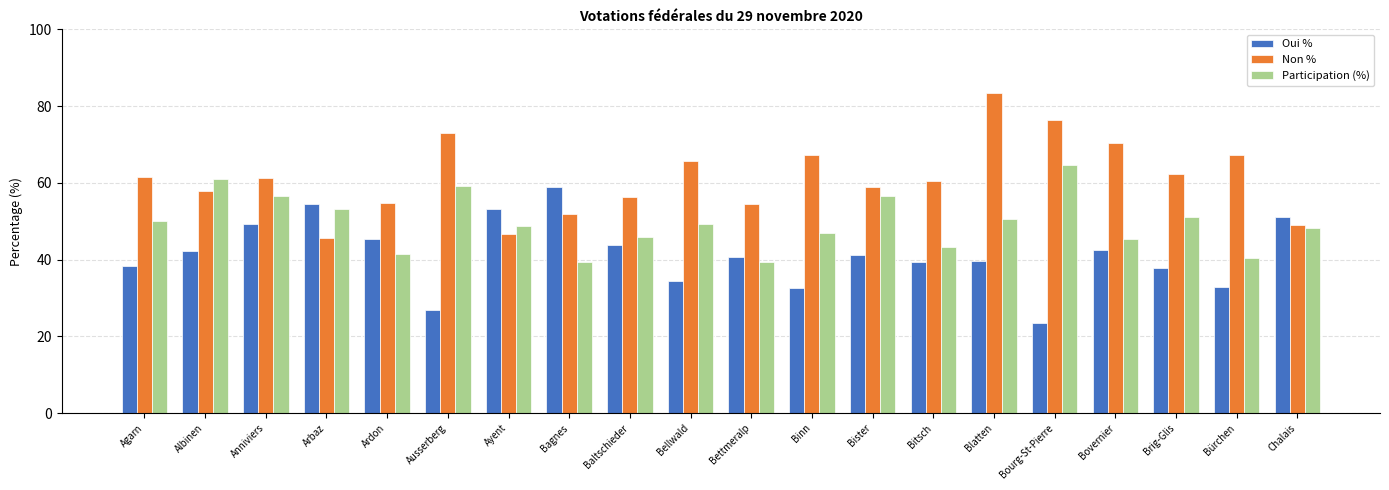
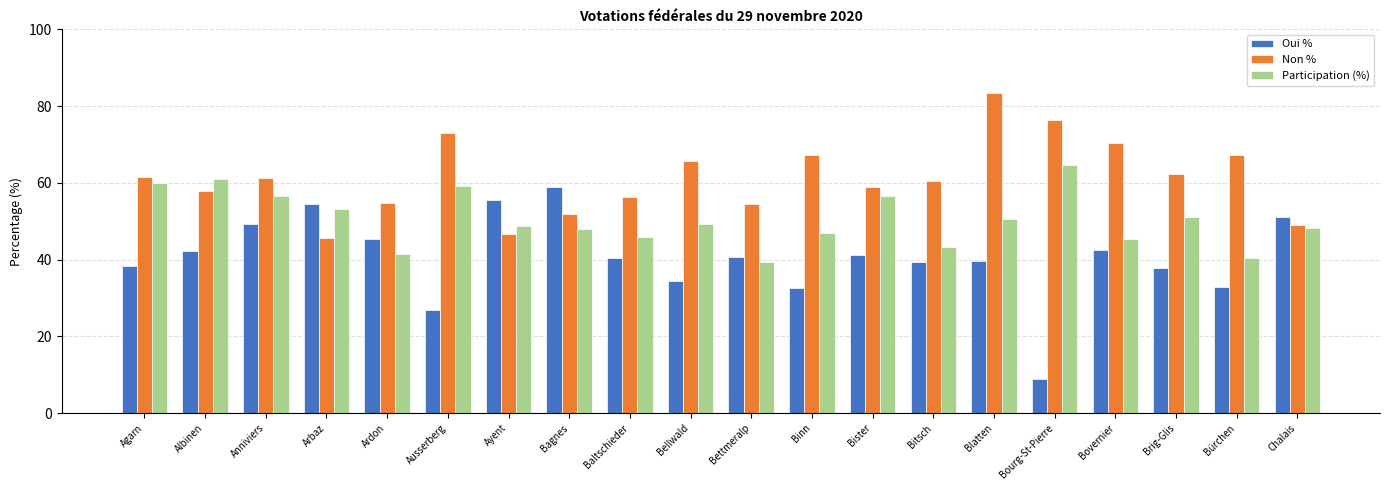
  {
    "Oui %": {
      "Agarn": 38,
      "Albinen": 42,
      "Anniviers": 49,
      "Arbaz": 54,
      "Ardon": 45,
      "Ausserberg": 27,
-     "Ayent": 53,
+     "Ayent": 56,
      "Bagnes": 59,
-     "Baltschieder": 44,
+     "Baltschieder": 40,
      "Bellwald": 34,
      "Bettmeralp": 41,
      "Binn": 33,
      "Bister": 41,
      "Bitsch": 39,
      "Blatten": 40,
-     "Bourg-St-Pierre": 24,
+     "Bourg-St-Pierre": 9,
      "Bovernier": 42,
      "Brig-Glis": 38,
      "Bürchen": 33,
      "Chalais": 51
    },
    "Non %": {
      "Agarn": 62,
      "Albinen": 58,
      "Anniviers": 61,
      "Arbaz": 46,
      "Ardon": 55,
      "Ausserberg": 73,
      "Ayent": 47,
      "Bagnes": 52,
      "Baltschieder": 56,
      "Bellwald": 66,
      "Bettmeralp": 54,
      "Binn": 67,
      "Bister": 59,
      "Bitsch": 61,
      "Blatten": 83,
      "Bourg-St-Pierre": 76,
      "Bovernier": 70,
      "Brig-Glis": 62,
      "Bürchen": 67,
      "Chalais": 49
    },
    "Participation (%)": {
-     "Agarn": 50,
+     "Agarn": 60,
      "Albinen": 61,
      "Anniviers": 57,
      "Arbaz": 53,
      "Ardon": 41,
      "Ausserberg": 59,
      "Ayent": 49,
-     "Bagnes": 39,
+     "Bagnes": 48,
      "Baltschieder": 46,
      "Bellwald": 49,
      "Bettmeralp": 39,
      "Binn": 47,
      "Bister": 57,
      "Bitsch": 43,
      "Blatten": 51,
      "Bourg-St-Pierre": 65,
      "Bovernier": 45,
      "Brig-Glis": 51,
      "Bürchen": 41,
      "Chalais": 48
    }
  }
